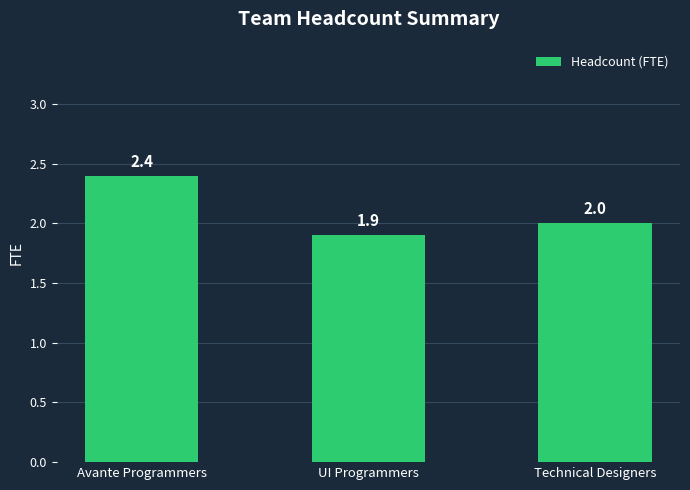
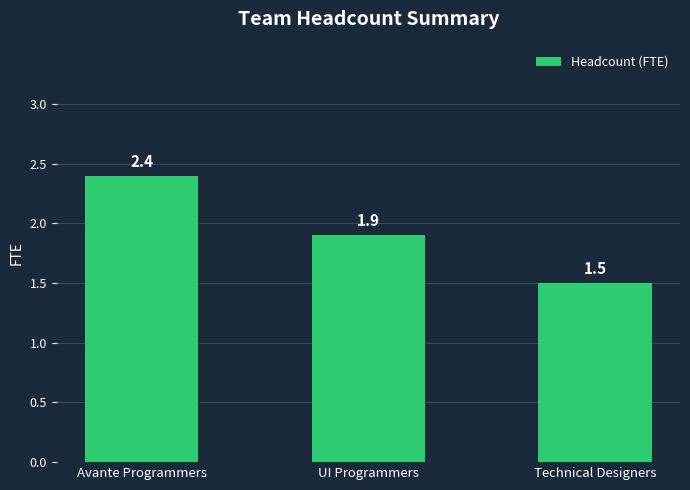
  {
    "Avante Programmers": 2.4,
    "UI Programmers": 1.9,
-   "Technical Designers": 2.0
+   "Technical Designers": 1.5
  }
